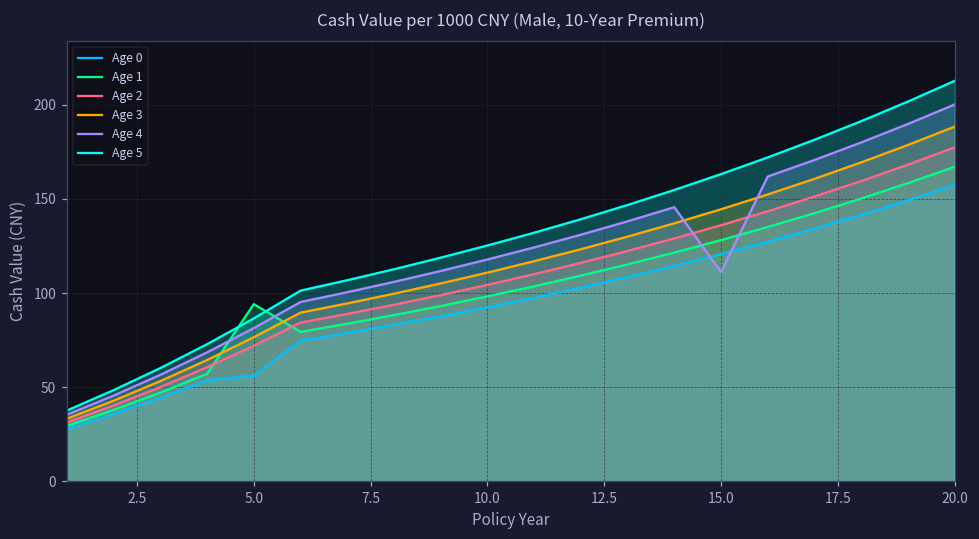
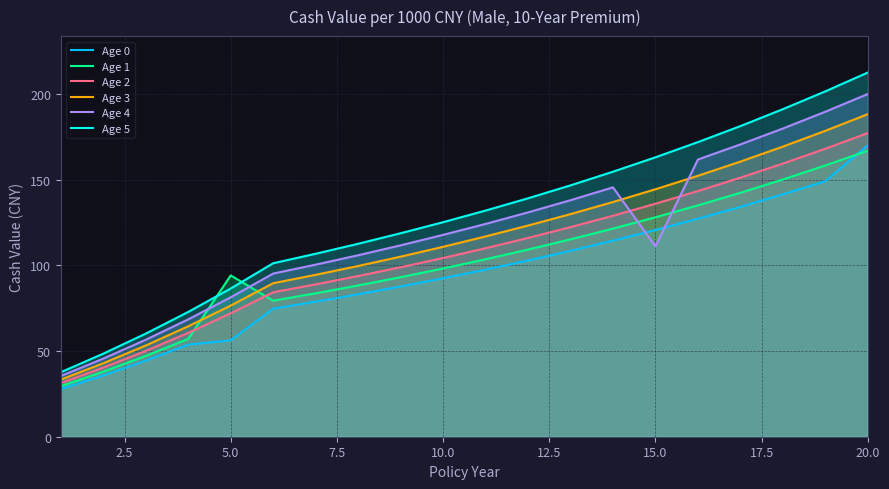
  {
    "Age 0": {
      "5.0": 56,
      "10.0": 93,
      "15.0": 121,
-     "20.0": 157
+     "20.0": 170
    },
    "Age 1": {
      "5.0": 94,
      "10.0": 98,
      "15.0": 128,
      "20.0": 167
    },
    "Age 2": {
      "5.0": 72,
      "10.0": 104,
      "15.0": 136,
      "20.0": 177
    },
    "Age 3": {
      "5.0": 77,
      "10.0": 111,
      "15.0": 145,
      "20.0": 188
    },
    "Age 4": {
      "5.0": 81,
      "10.0": 118,
      "15.0": 111,
      "20.0": 200
    },
    "Age 5": {
      "5.0": 87,
      "10.0": 125,
      "15.0": 163,
      "20.0": 213
    }
  }
